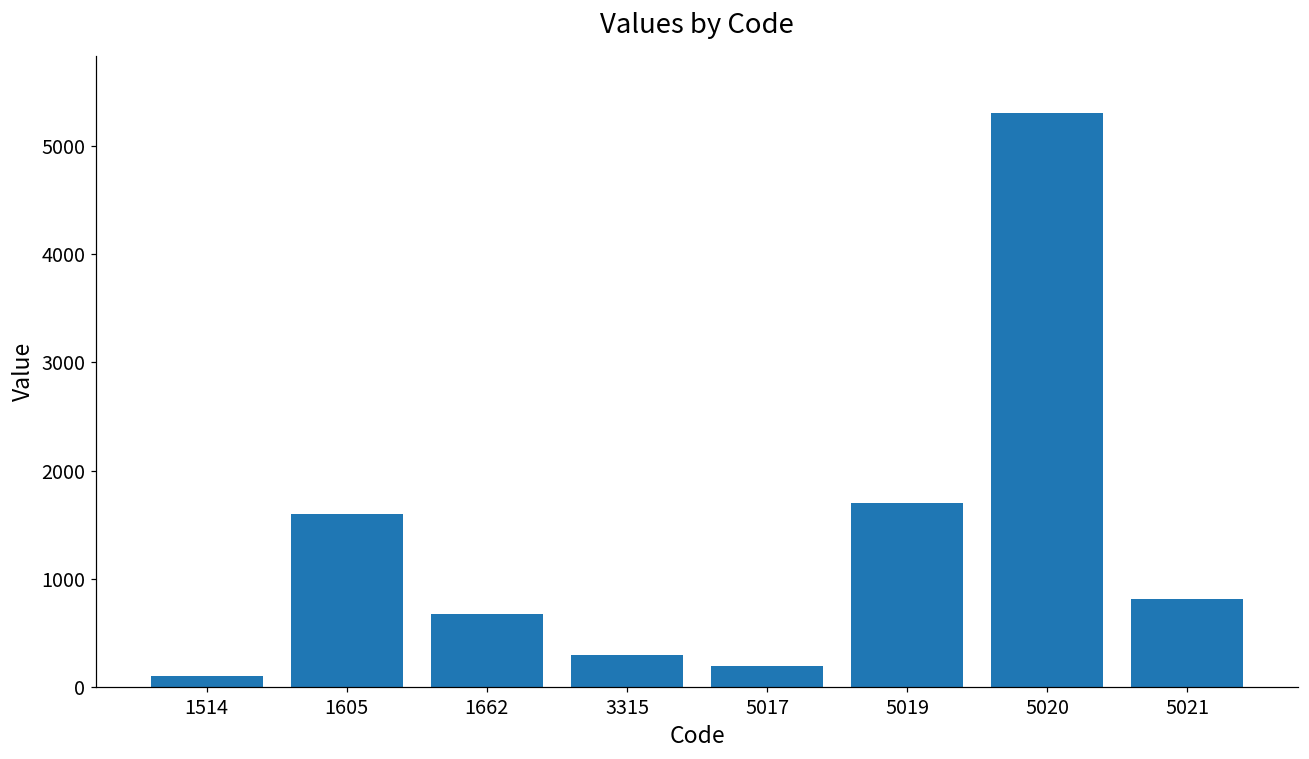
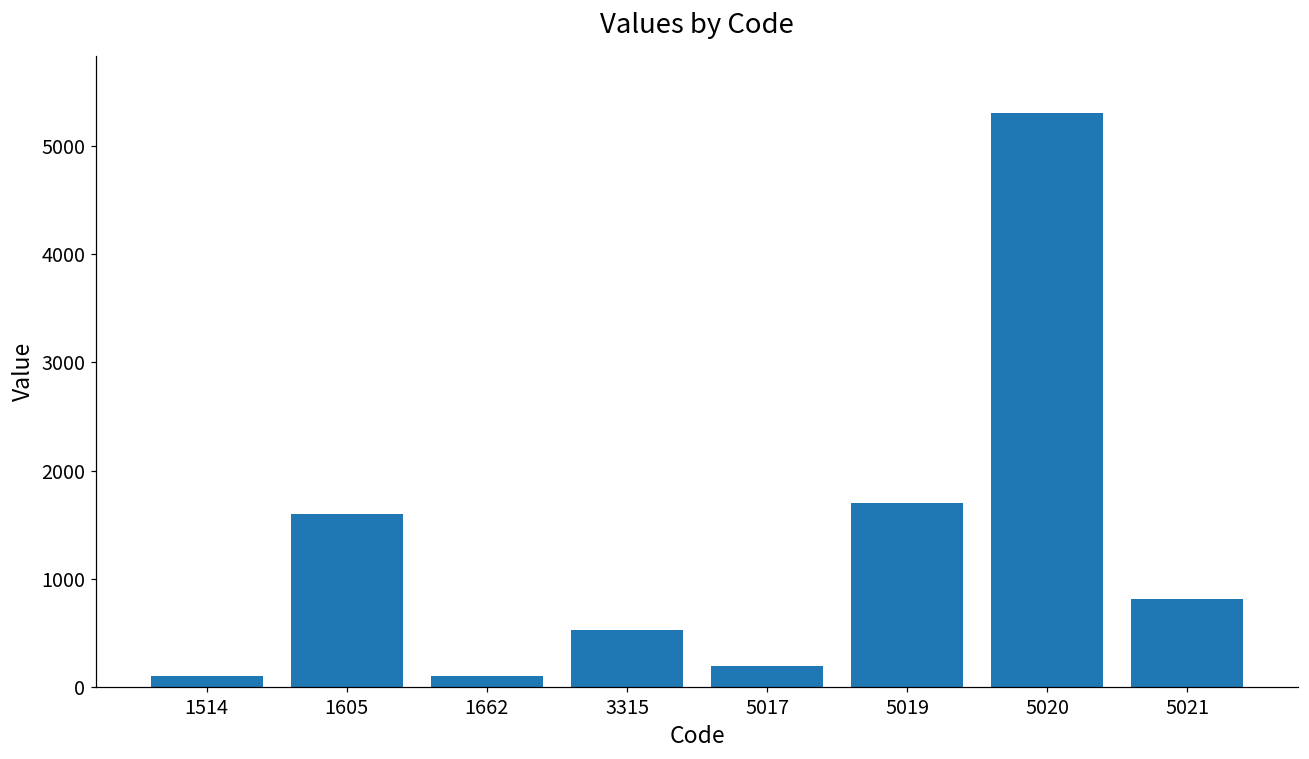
  {
    "1514": 100,
    "1605": 1600,
-   "1662": 700,
-   "3315": 300,
+   "1662": 100,
+   "3315": 500,
    "5017": 200,
    "5019": 1700,
    "5020": 5300,
    "5021": 800
  }
